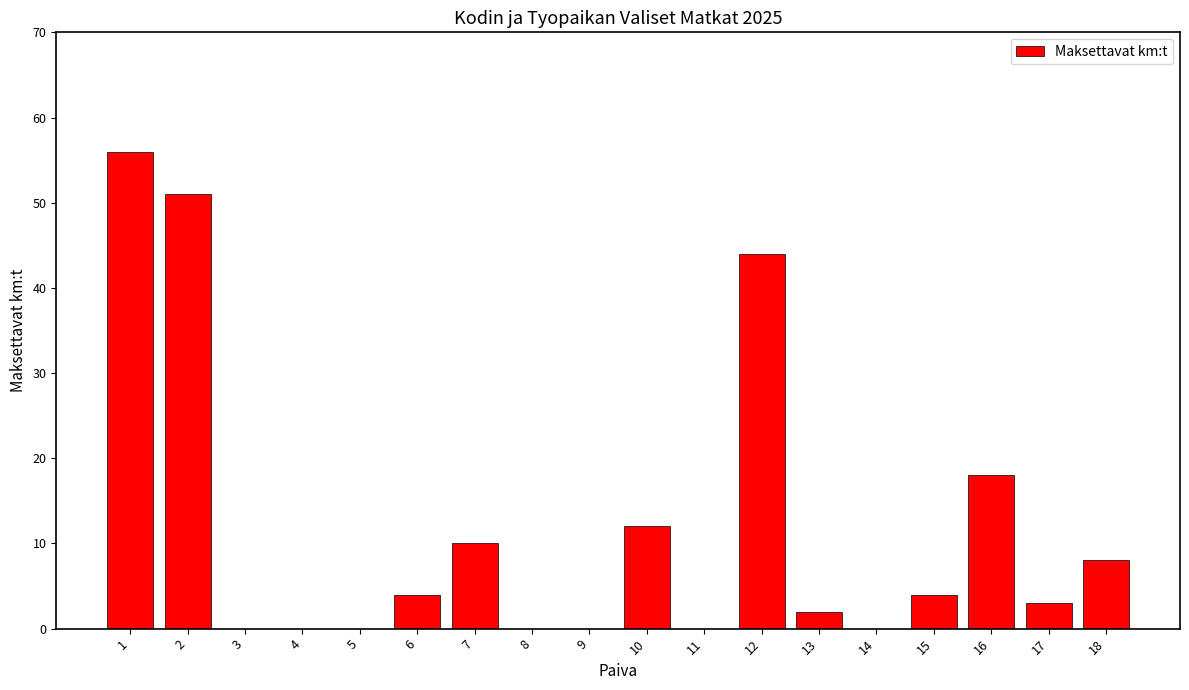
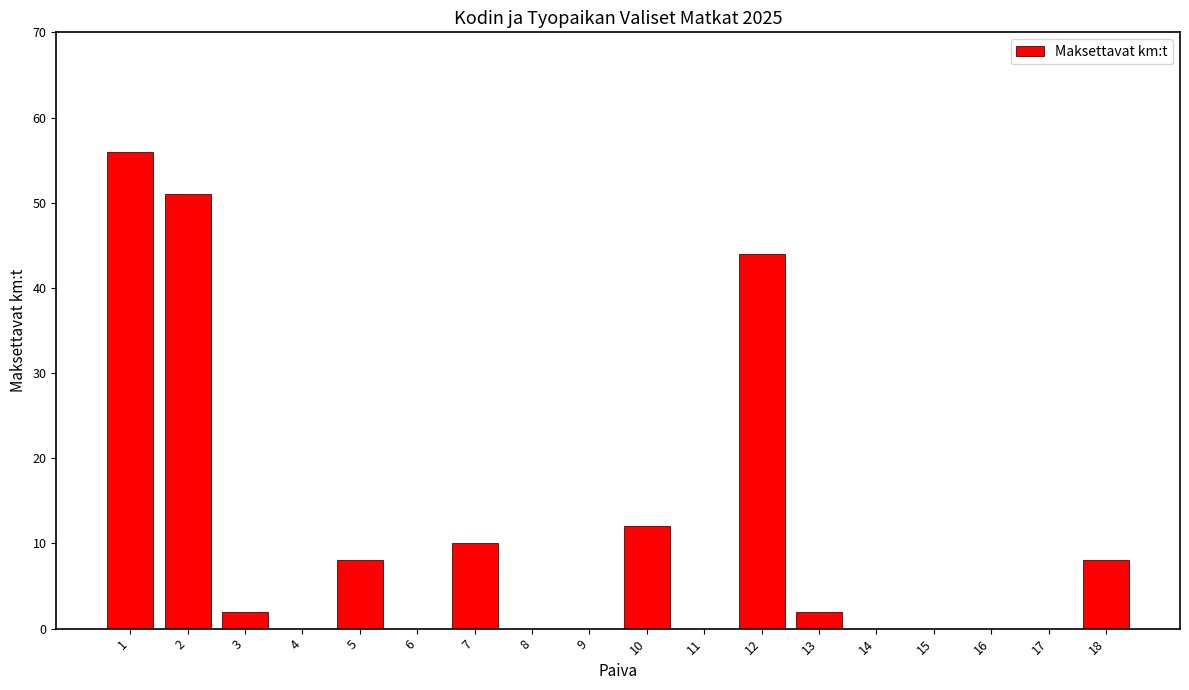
  {
    "1": 56,
    "2": 51,
-   "3": 0,
+   "3": 2,
    "4": 0,
-   "5": 0,
-   "6": 4,
+   "5": 8,
+   "6": 0,
    "7": 10,
    "8": 0,
    "9": 0,
    "10": 12,
    "11": 0,
    "12": 44,
    "13": 2,
    "14": 0,
-   "15": 4,
-   "16": 18,
-   "17": 3,
+   "15": 0,
+   "16": 0,
+   "17": 0,
    "18": 8
  }
